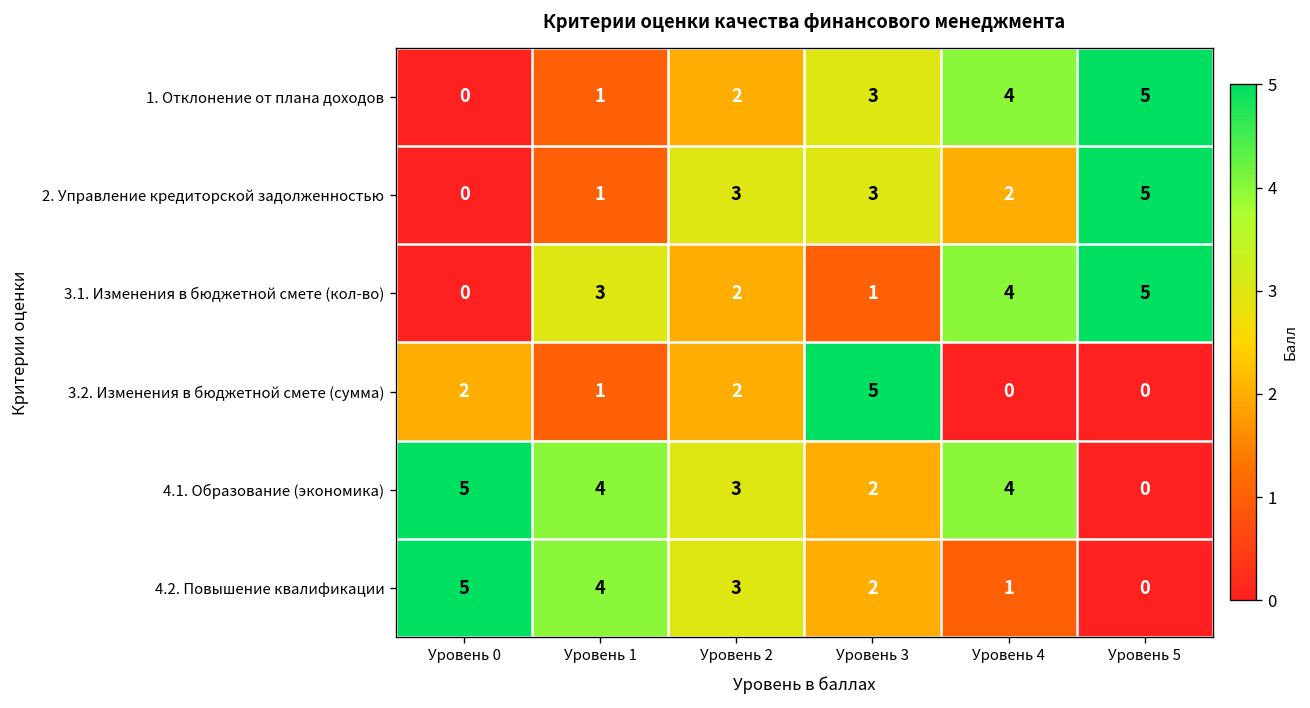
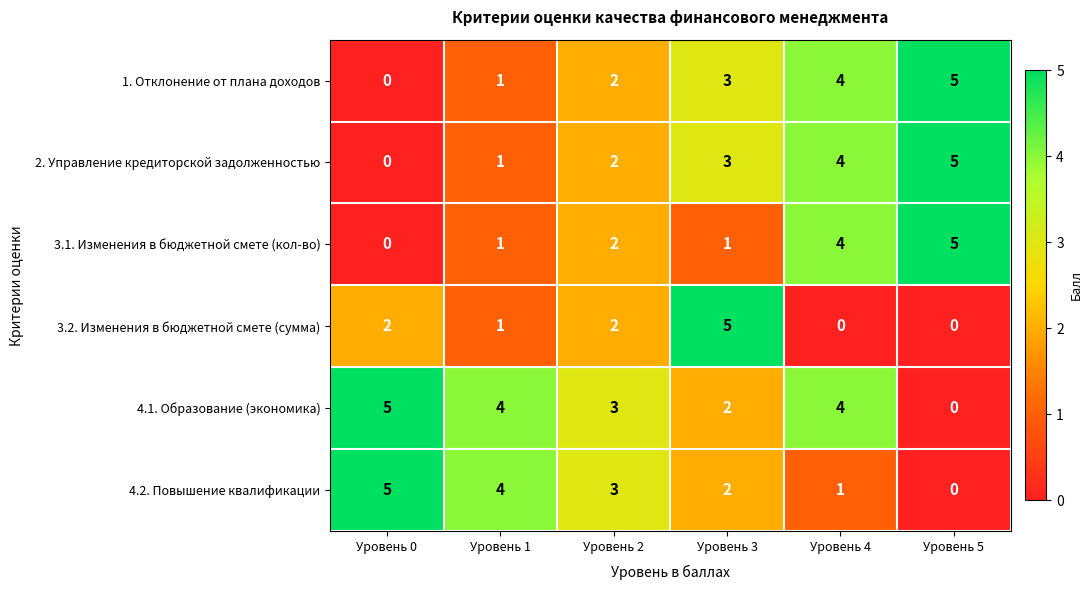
  {
    "1. Отклонение от плана доходов": {
      "Уровень 0": 0,
      "Уровень 1": 1,
      "Уровень 2": 2,
      "Уровень 3": 3,
      "Уровень 4": 4,
      "Уровень 5": 5
    },
    "2. Управление кредиторской задолженностью": {
      "Уровень 0": 0,
      "Уровень 1": 1,
-     "Уровень 2": 3,
+     "Уровень 2": 2,
      "Уровень 3": 3,
-     "Уровень 4": 2,
+     "Уровень 4": 4,
      "Уровень 5": 5
    },
    "3.1. Изменения в бюджетной смете (кол-во)": {
      "Уровень 0": 0,
-     "Уровень 1": 3,
+     "Уровень 1": 1,
      "Уровень 2": 2,
      "Уровень 3": 1,
      "Уровень 4": 4,
      "Уровень 5": 5
    },
    "3.2. Изменения в бюджетной смете (сумма)": {
      "Уровень 0": 2,
      "Уровень 1": 1,
      "Уровень 2": 2,
      "Уровень 3": 5,
      "Уровень 4": 0,
      "Уровень 5": 0
    },
    "4.1. Образование (экономика)": {
      "Уровень 0": 5,
      "Уровень 1": 4,
      "Уровень 2": 3,
      "Уровень 3": 2,
      "Уровень 4": 4,
      "Уровень 5": 0
    },
    "4.2. Повышение квалификации": {
      "Уровень 0": 5,
      "Уровень 1": 4,
      "Уровень 2": 3,
      "Уровень 3": 2,
      "Уровень 4": 1,
      "Уровень 5": 0
    }
  }
